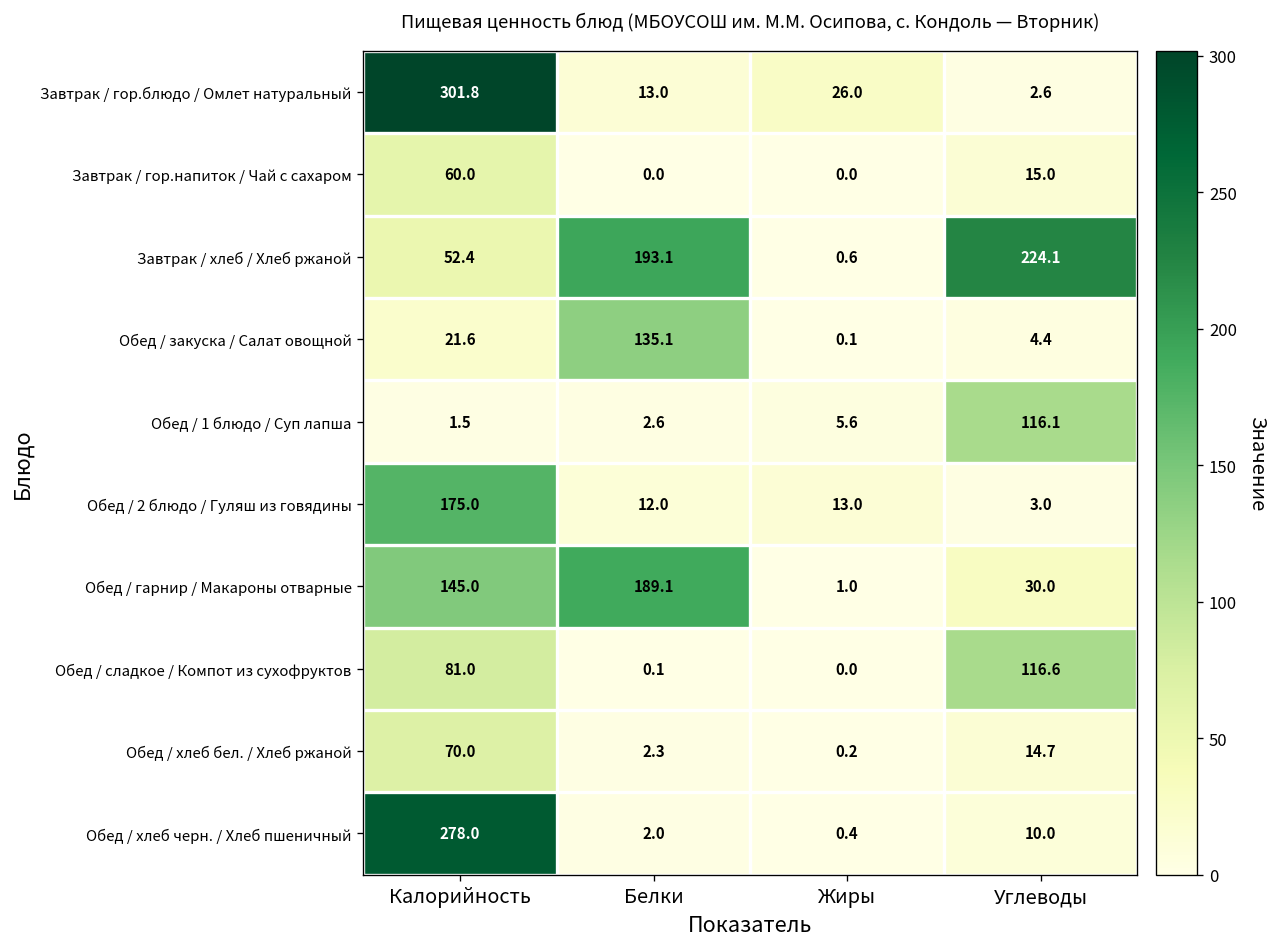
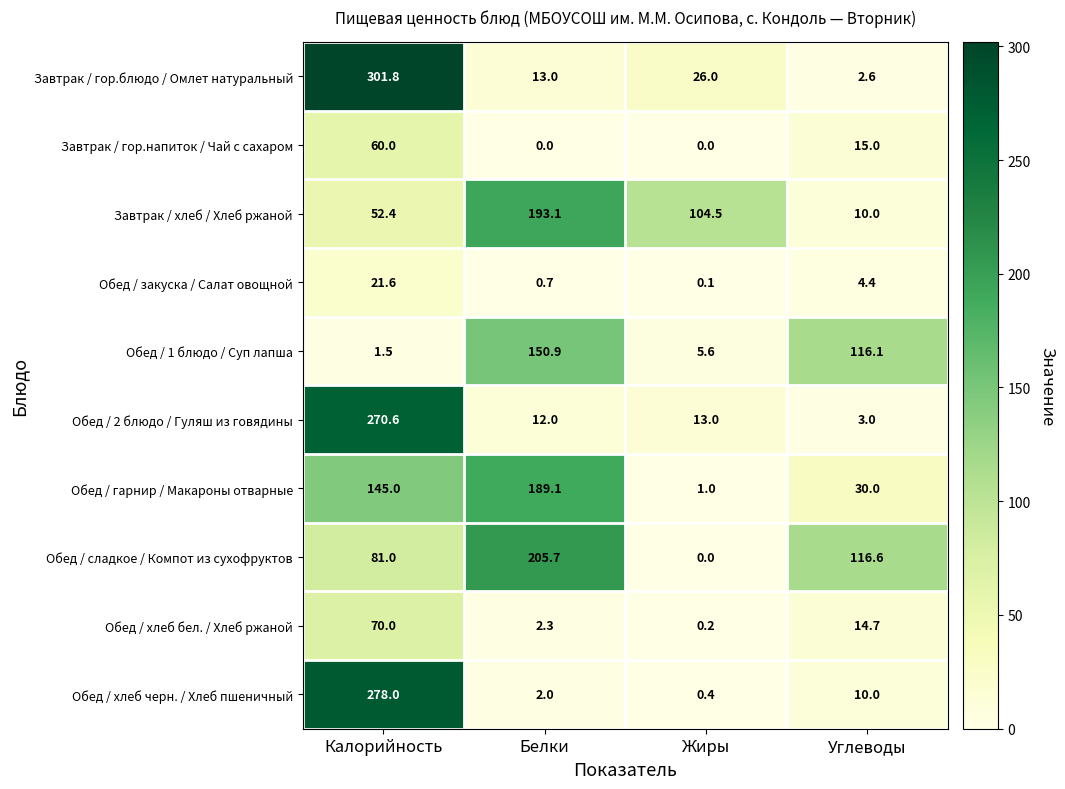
  {
    "Завтрак / гор.блюдо / Омлет натуральный": {
      "Калорийность": 301.8,
      "Белки": 13.0,
      "Жиры": 26.0,
      "Углеводы": 2.6
    },
    "Завтрак / гор.напиток / Чай с сахаром": {
      "Калорийность": 60.0,
      "Белки": 0.0,
      "Жиры": 0.0,
      "Углеводы": 15.0
    },
    "Завтрак / хлеб / Хлеб ржаной": {
      "Калорийность": 52.4,
      "Белки": 193.1,
-     "Жиры": 0.6,
-     "Углеводы": 224.1
+     "Жиры": 104.5,
+     "Углеводы": 10.0
    },
    "Обед / закуска / Салат овощной": {
      "Калорийность": 21.6,
-     "Белки": 135.1,
+     "Белки": 0.7,
      "Жиры": 0.1,
      "Углеводы": 4.4
    },
    "Обед / 1 блюдо / Суп лапша": {
      "Калорийность": 1.5,
-     "Белки": 2.6,
+     "Белки": 150.9,
      "Жиры": 5.6,
      "Углеводы": 116.1
    },
    "Обед / 2 блюдо / Гуляш из говядины": {
-     "Калорийность": 175.0,
+     "Калорийность": 270.6,
      "Белки": 12.0,
      "Жиры": 13.0,
      "Углеводы": 3.0
    },
    "Обед / гарнир / Макароны отварные": {
      "Калорийность": 145.0,
      "Белки": 189.1,
      "Жиры": 1.0,
      "Углеводы": 30.0
    },
    "Обед / сладкое / Компот из сухофруктов": {
      "Калорийность": 81.0,
-     "Белки": 0.1,
+     "Белки": 205.7,
      "Жиры": 0.0,
      "Углеводы": 116.6
    },
    "Обед / хлеб бел. / Хлеб ржаной": {
      "Калорийность": 70.0,
      "Белки": 2.3,
      "Жиры": 0.2,
      "Углеводы": 14.7
    },
    "Обед / хлеб черн. / Хлеб пшеничный": {
      "Калорийность": 278.0,
      "Белки": 2.0,
      "Жиры": 0.4,
      "Углеводы": 10.0
    }
  }
